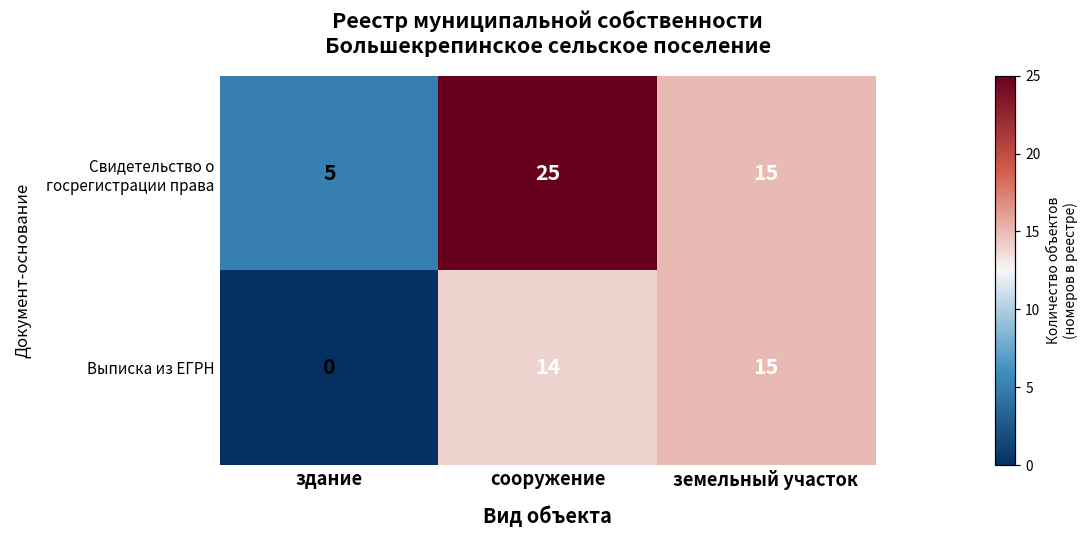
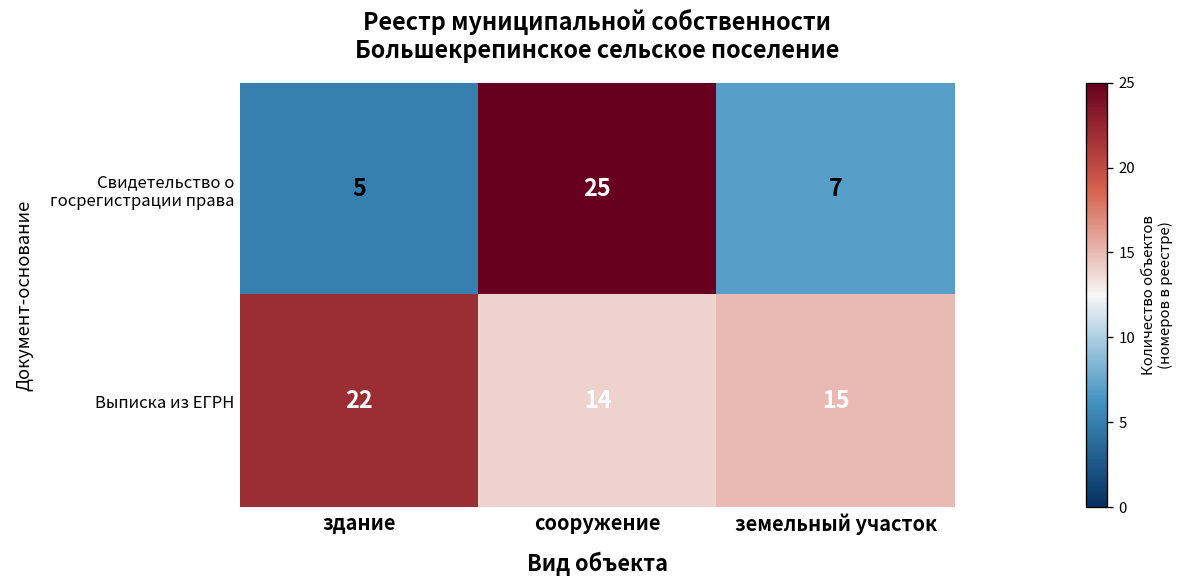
  {
    "Свидетельство о госрегистрации права": {
      "здание": 5,
      "сооружение": 25,
-     "земельный участок": 15
+     "земельный участок": 7
    },
    "Выписка из ЕГРН": {
-     "здание": 0,
+     "здание": 22,
      "сооружение": 14,
      "земельный участок": 15
    }
  }
